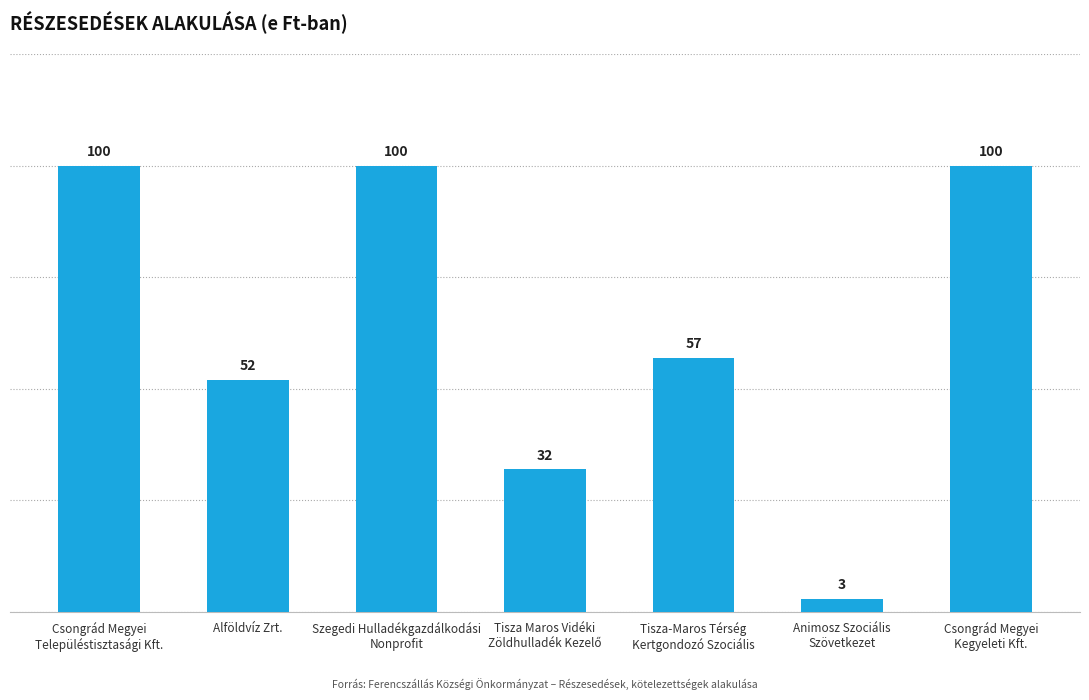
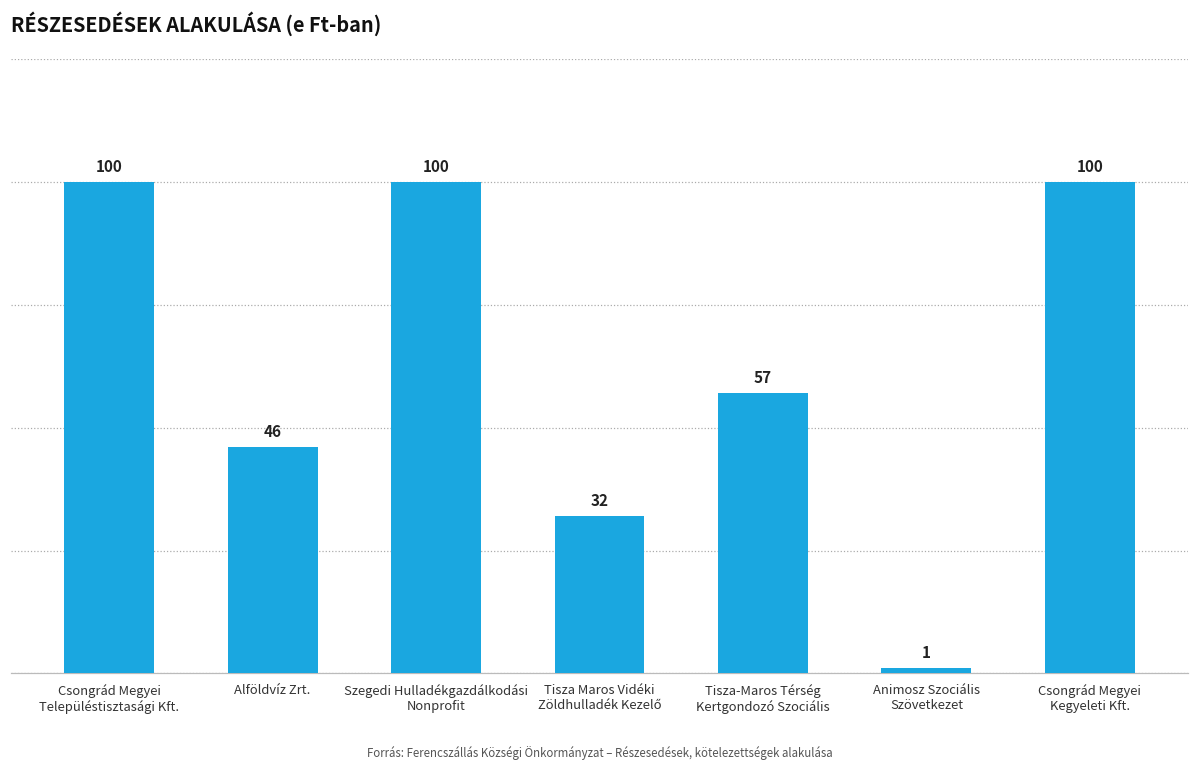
  {
    "Csongrád Megyei Településtisztasági Kft.": 100,
-   "Alföldvíz Zrt.": 52,
+   "Alföldvíz Zrt.": 46,
    "Szegedi Hulladékgazdálkodási Nonprofit": 100,
    "Tisza Maros Vidéki Zöldhulladék Kezelő": 32,
    "Tisza-Maros Térség Kertgondozó Szociális": 57,
-   "Animosz Szociális Szövetkezet": 3,
+   "Animosz Szociális Szövetkezet": 1,
    "Csongrád Megyei Kegyeleti Kft.": 100
  }
